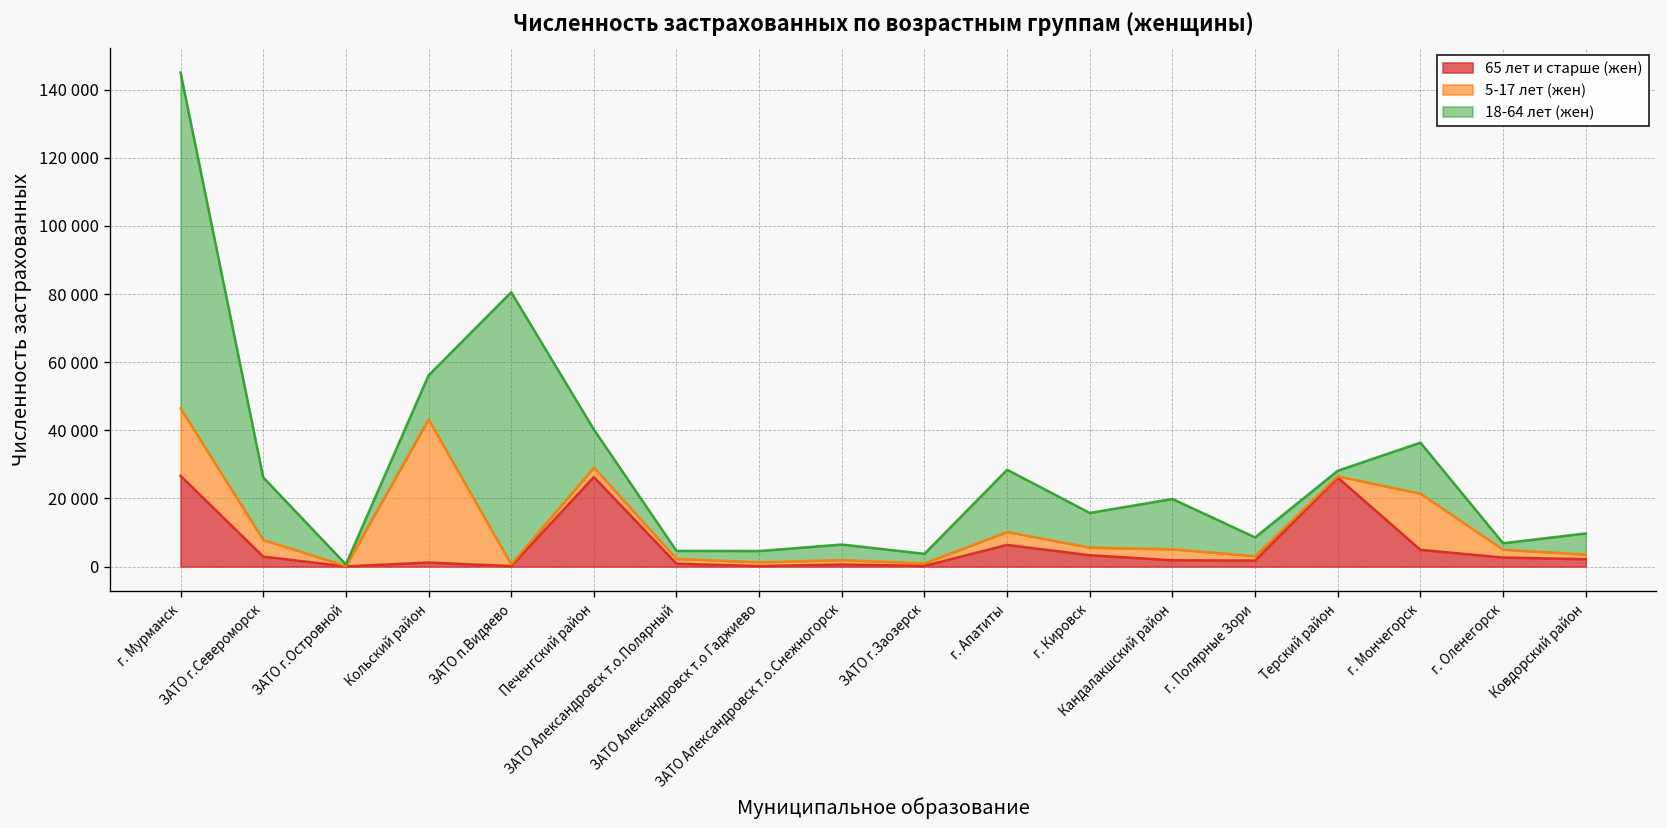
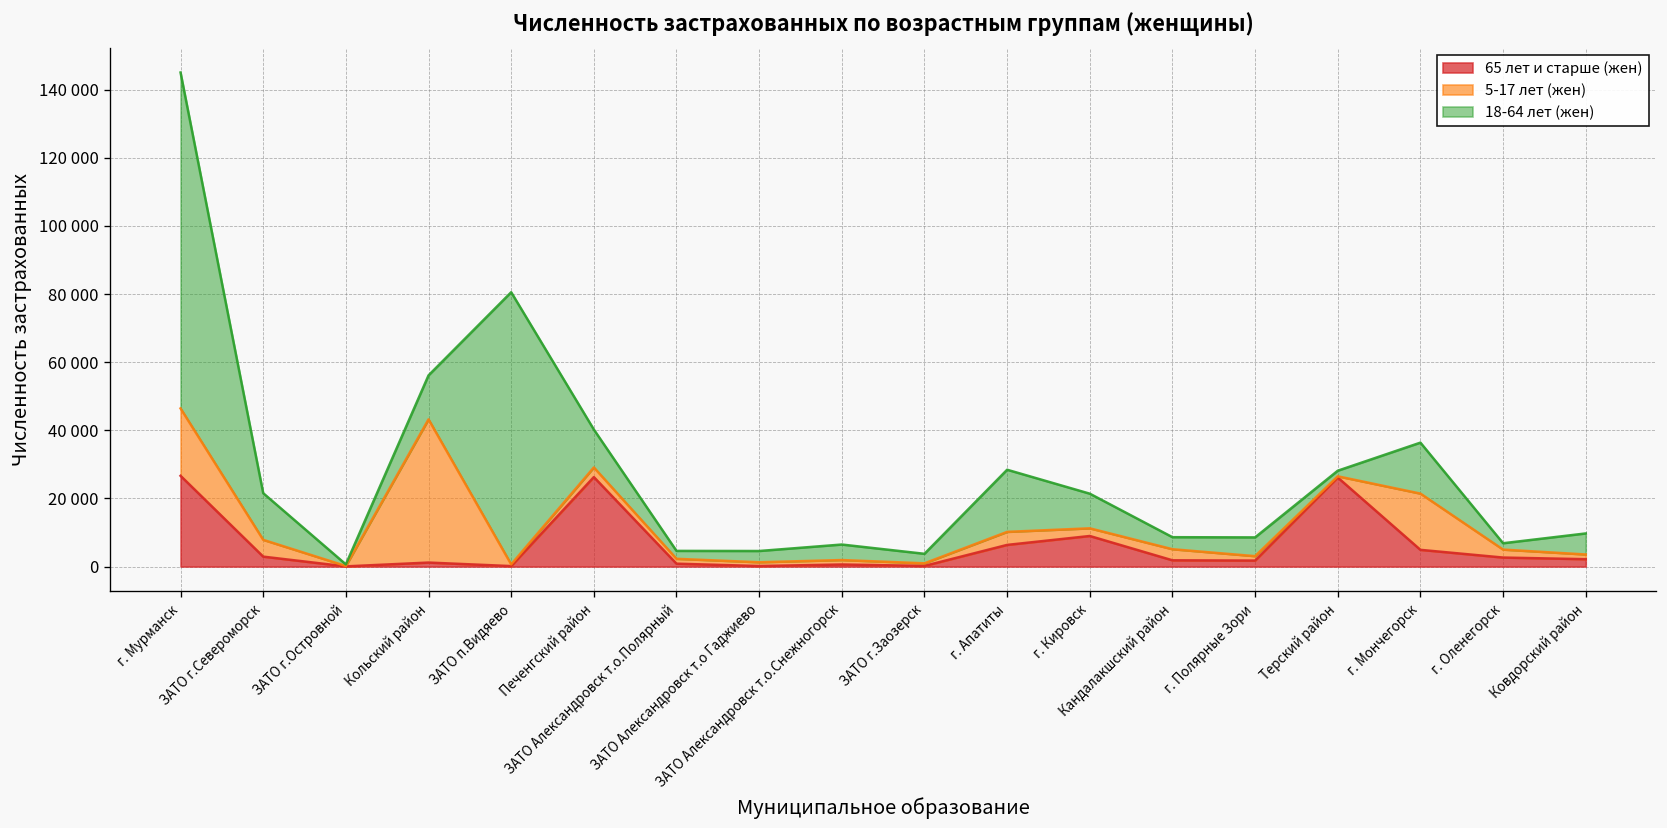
  {
    "65 лет и старше (жен)": {
      "г. Мурманск": 27000,
      "ЗАТО г.Североморск": 3000,
      "Кольский район": 1000,
      "Печенгский район": 26000,
      "ЗАТО Александровск т.о.Полярный": 1000,
      "ЗАТО Александровск т.о Гаджиево": 0,
      "ЗАТО Александровск т.о.Снежногорск": 1000,
      "г. Апатиты": 6000,
-     "г. Кировск": 3000,
+     "г. Кировск": 9000,
      "Кандалакшский район": 2000,
      "г. Полярные Зори": 2000,
      "г. Мончегорск": 5000,
      "г. Оленегорск": 3000,
      "Ковдорский район": 2000
    },
    "5-17 лет (жен)": {
      "г. Мурманск": 20000,
      "ЗАТО г.Североморск": 5000,
      "Кольский район": 42000,
      "Печенгский район": 3000,
      "ЗАТО Александровск т.о.Полярный": 1000,
      "ЗАТО Александровск т.о Гаджиево": 1000,
      "ЗАТО Александровск т.о.Снежногорск": 1000,
      "г. Апатиты": 4000,
      "г. Кировск": 2000,
      "Кандалакшский район": 3000,
      "г. Полярные Зори": 1000,
      "г. Мончегорск": 17000,
      "г. Оленегорск": 2000,
      "Ковдорский район": 1000
    },
    "18-64 лет (жен)": {
      "г. Мурманск": 99000,
-     "ЗАТО г.Североморск": 18000,
+     "ЗАТО г.Североморск": 14000,
      "Кольский район": 13000,
      "ЗАТО п.Видяево": 80000,
      "Печенгский район": 11000,
      "ЗАТО Александровск т.о.Полярный": 2000,
      "ЗАТО Александровск т.о Гаджиево": 3000,
      "ЗАТО Александровск т.о.Снежногорск": 5000,
      "ЗАТО г.Заозерск": 3000,
      "г. Апатиты": 18000,
      "г. Кировск": 10000,
-     "Кандалакшский район": 15000,
+     "Кандалакшский район": 4000,
      "г. Полярные Зори": 6000,
      "Терский район": 2000,
      "г. Мончегорск": 15000,
      "г. Оленегорск": 2000,
      "Ковдорский район": 6000
    }
  }
